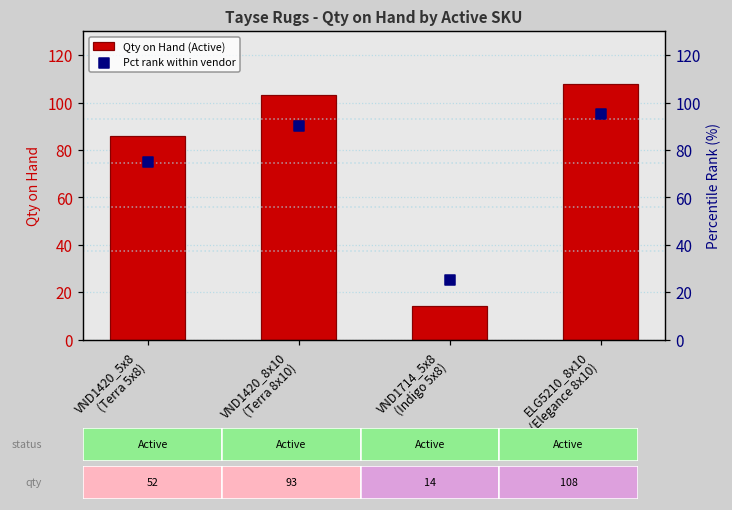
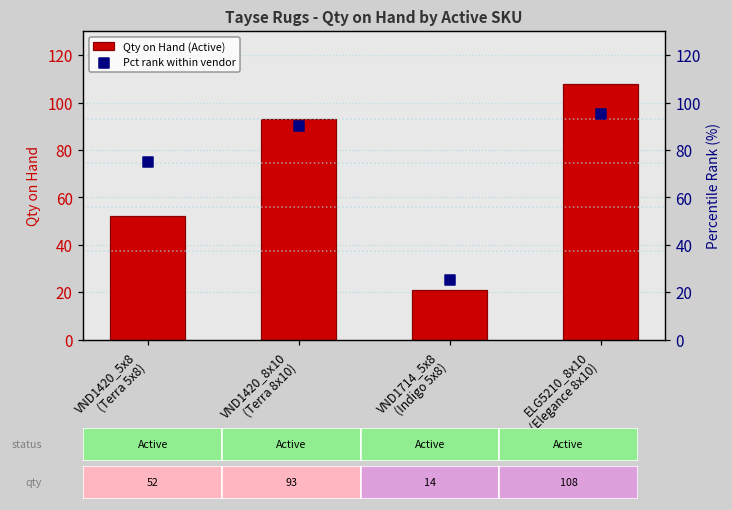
  {
    "Qty on Hand (Active)": {
-     "VND1420_5x8 (Terra 5x8)": 86,
-     "VND1420_8x10 (Terra 8x10)": 103,
-     "VND1714_5x8 (Indigo 5x8)": 14,
+     "VND1420_5x8 (Terra 5x8)": 52,
+     "VND1420_8x10 (Terra 8x10)": 93,
+     "VND1714_5x8 (Indigo 5x8)": 21,
      "ELG5210_8x10 (Elegance 8x10)": 108
    }
  }
